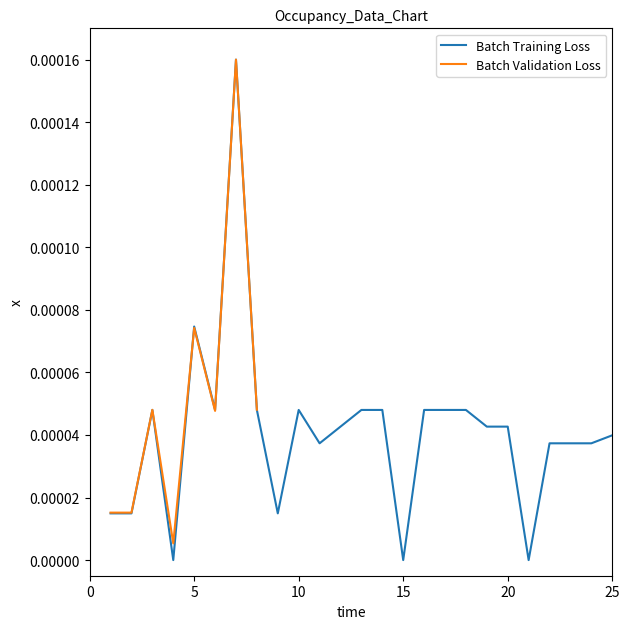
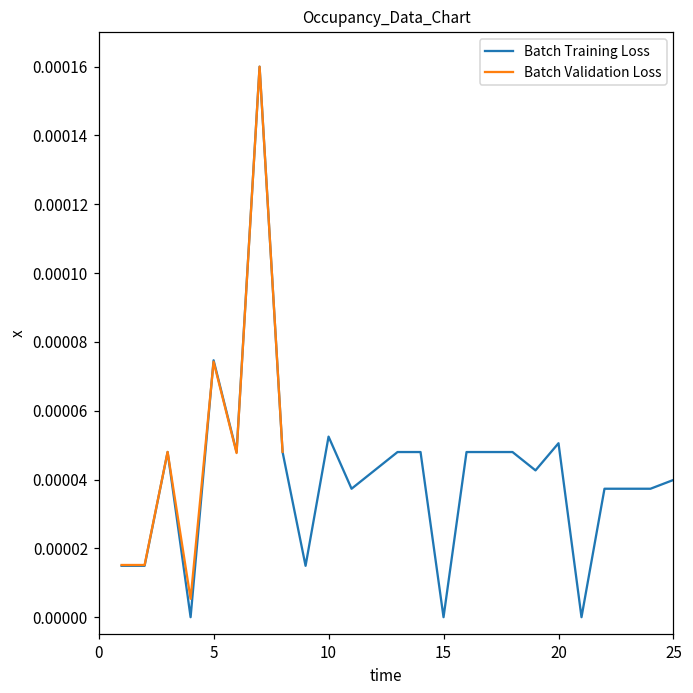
  {
    "Batch Training Loss": {
-     "10": 0.000048,
+     "10": 0.000052,
      "15": 0.000000,
-     "20": 0.000043,
+     "20": 0.000051,
      "25": 0.000040
    }
  }
